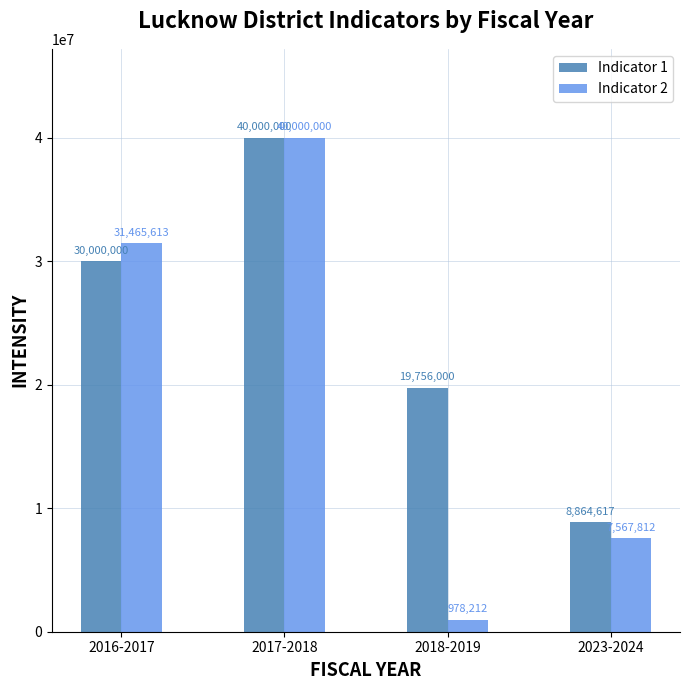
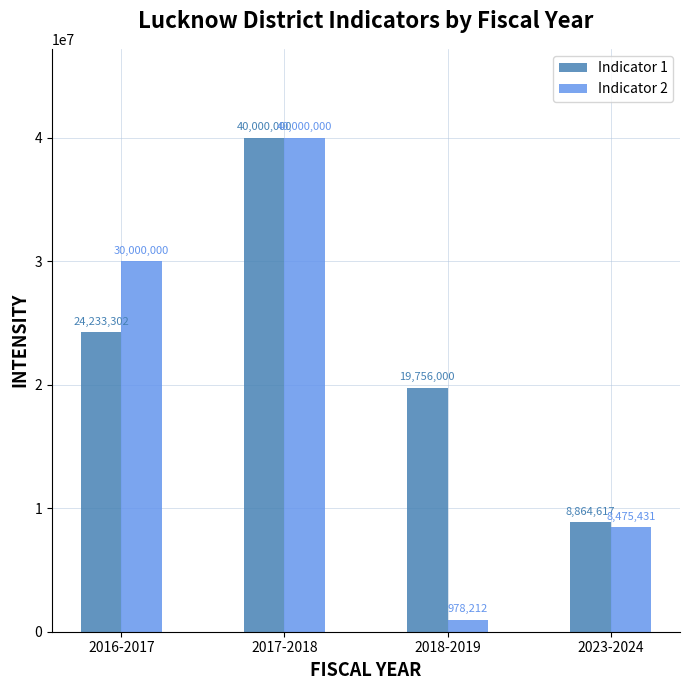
  {
    "Indicator 1": {
-     "2016-2017": "30,000,000",
+     "2016-2017": "24,233,302",
      "2018-2019": "19,756,000",
      "2023-2024": "8,864,617"
    },
    "Indicator 2": {
-     "2016-2017": "31,465,613",
+     "2016-2017": "30,000,000",
      "2018-2019": "978,212",
-     "2023-2024": "7,567,812"
+     "2023-2024": "8,475,431"
    }
  }
